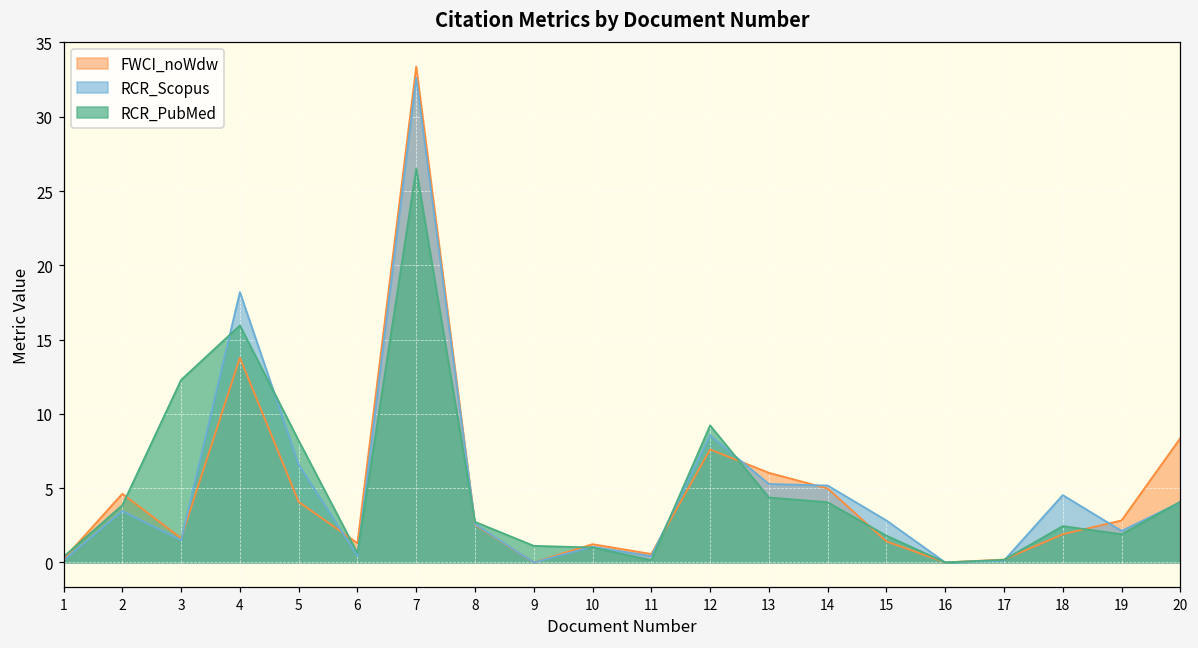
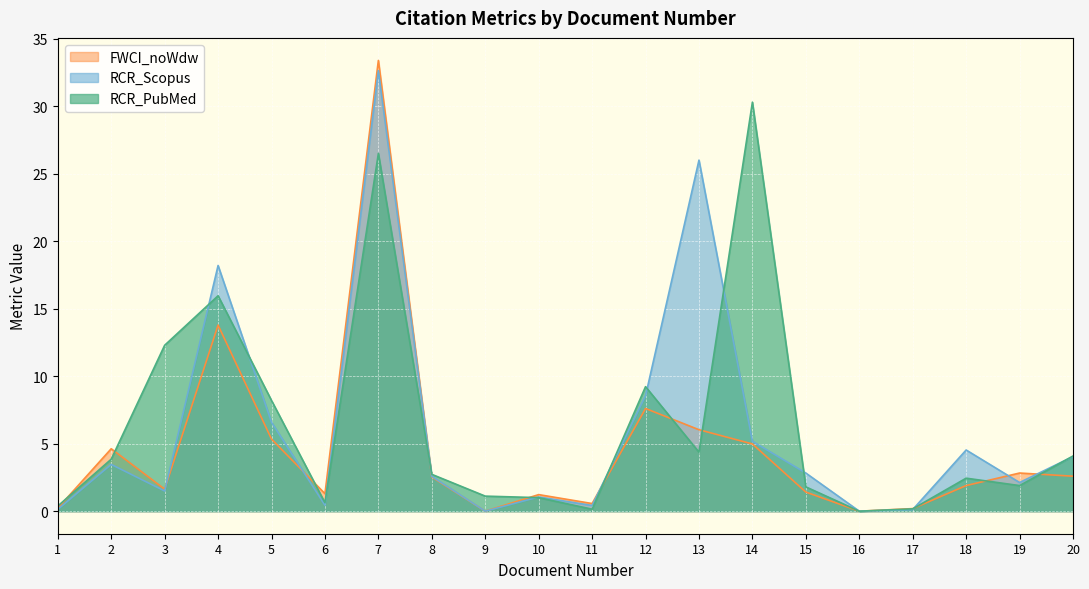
  {
    "FWCI_noWdw": {
      "2": 4.6,
      "4": 13.8,
-     "5": 4.1,
+     "5": 5.3,
      "6": 1.3,
      "7": 33.4,
      "12": 7.6,
      "13": 6.0,
      "14": 5.0,
      "15": 1.4,
      "18": 1.9,
      "19": 2.8,
-     "20": 8.4
+     "20": 2.6
    },
    "RCR_Scopus": {
      "2": 3.5,
      "4": 18.2,
      "5": 6.6,
      "7": 32.6,
      "12": 8.5,
-     "13": 5.3,
+     "13": 26.0,
      "14": 5.2,
      "15": 2.8,
      "18": 4.5,
      "19": 2.1
    },
    "RCR_PubMed": {
      "2": 3.9,
      "3": 12.3,
      "4": 16.0,
      "5": 8.2,
      "7": 26.5,
      "9": 1.1,
      "11": 0.1,
      "12": 9.2,
      "13": 4.4,
-     "14": 4.0,
+     "14": 30.3,
      "15": 1.8,
      "18": 2.4,
      "19": 1.9
    }
  }
